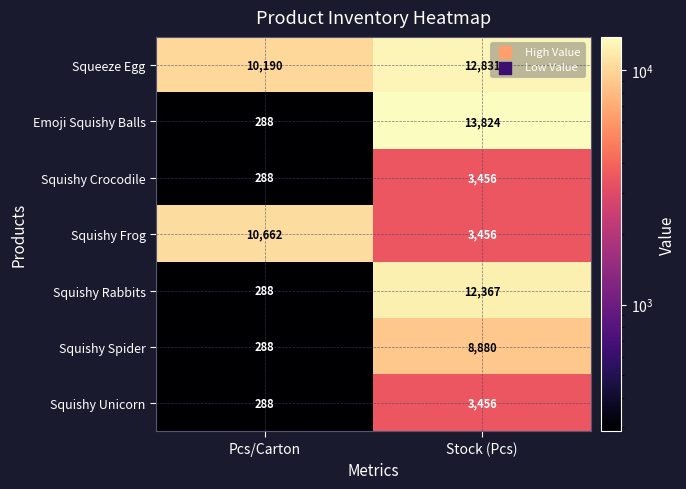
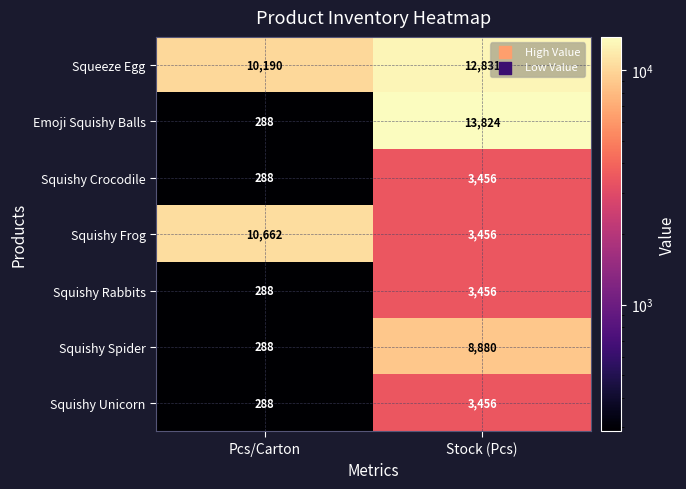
  {
    "Squeeze Egg": {
      "Pcs/Carton": "10,190"
    },
    "Emoji Squishy Balls": {
      "Pcs/Carton": "288",
      "Stock (Pcs)": "13,824"
    },
    "Squishy Crocodile": {
      "Pcs/Carton": "288",
      "Stock (Pcs)": "3,456"
    },
    "Squishy Frog": {
      "Pcs/Carton": "10,662",
      "Stock (Pcs)": "3,456"
    },
    "Squishy Rabbits": {
      "Pcs/Carton": "288",
-     "Stock (Pcs)": "12,367"
+     "Stock (Pcs)": "3,456"
    },
    "Squishy Spider": {
      "Pcs/Carton": "288",
      "Stock (Pcs)": "8,880"
    },
    "Squishy Unicorn": {
      "Pcs/Carton": "288",
      "Stock (Pcs)": "3,456"
    }
  }
